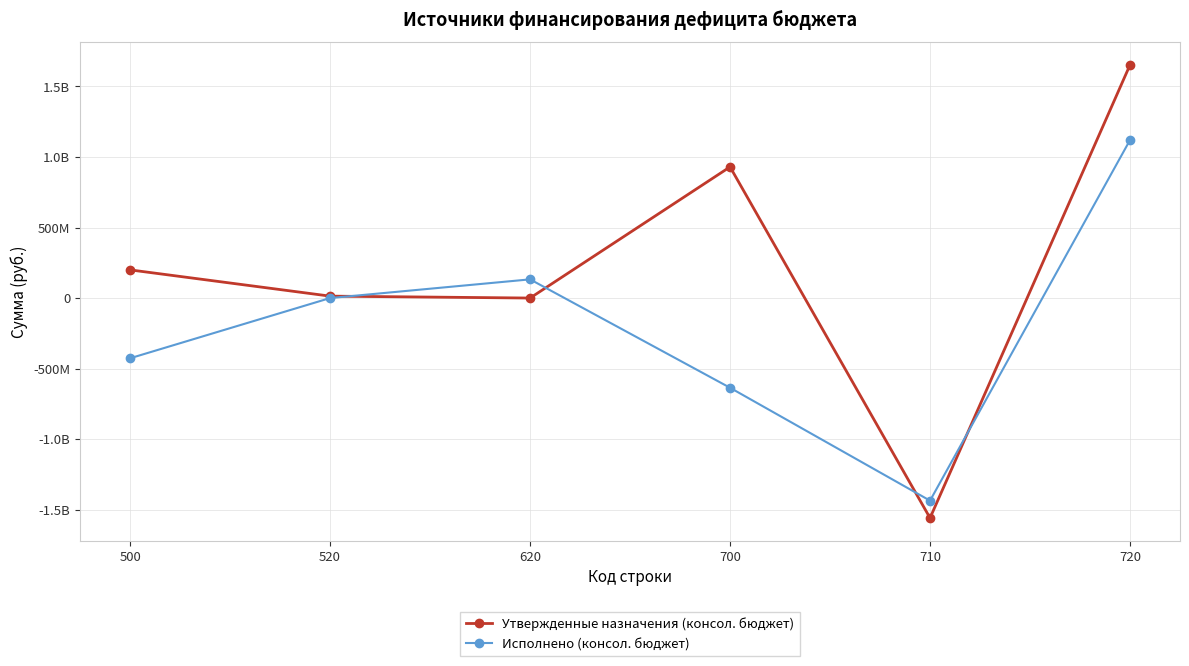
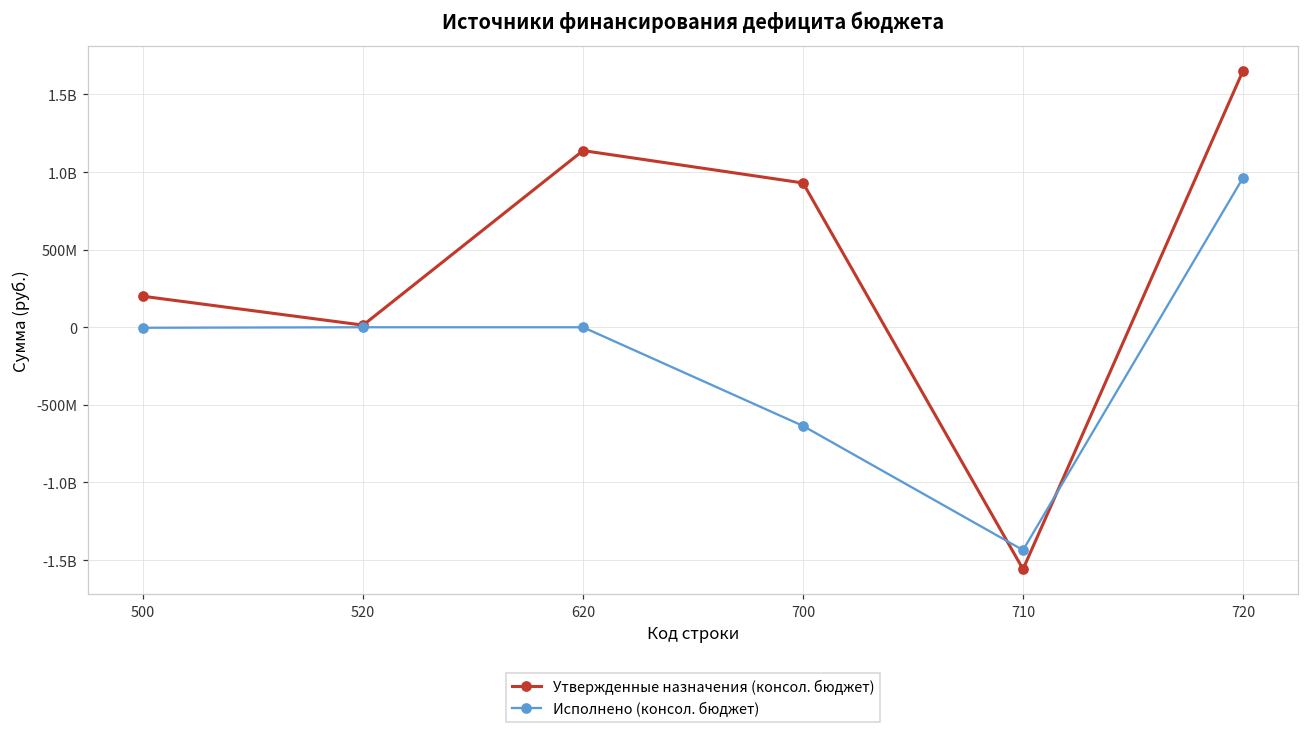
  {
    "Утвержденные назначения (консол. бюджет)": {
      "500": 200000000,
-     "620": 0,
+     "620": 1140000000,
      "700": 930000000,
      "710": -1560000000,
      "720": 1650000000
    },
    "Исполнено (консол. бюджет)": {
-     "500": -430000000,
-     "620": 130000000,
+     "500": 0,
+     "620": 0,
      "700": -640000000,
      "710": -1440000000,
-     "720": 1120000000
+     "720": 960000000
    }
  }
